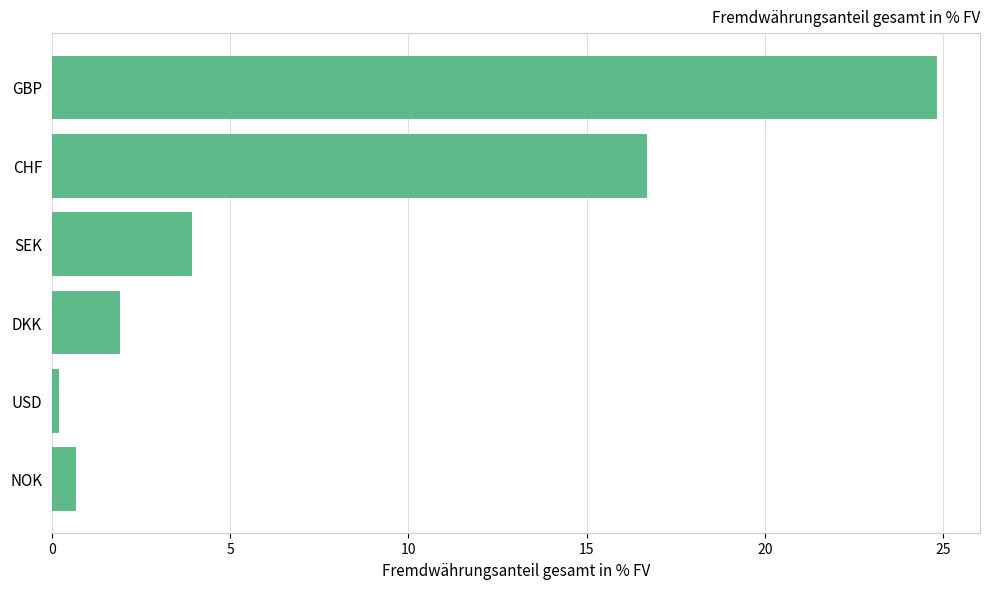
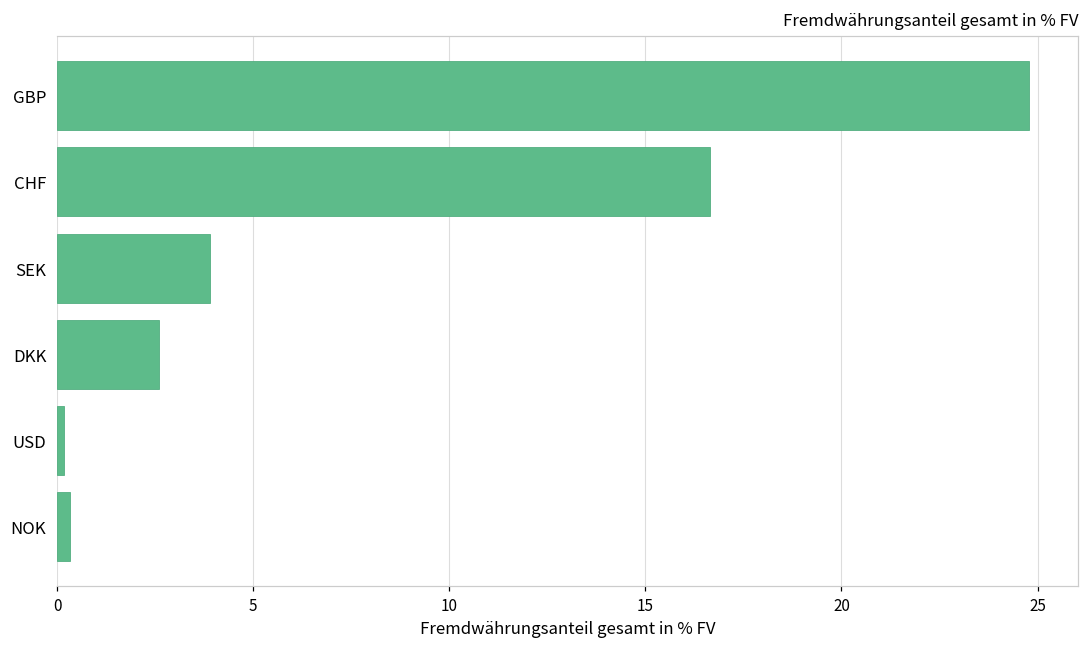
  {
    "GBP": 24.8,
    "CHF": 16.7,
    "SEK": 3.9,
-   "DKK": 1.9,
+   "DKK": 2.6,
    "USD": 0.2,
-   "NOK": 0.7
+   "NOK": 0.3
  }
